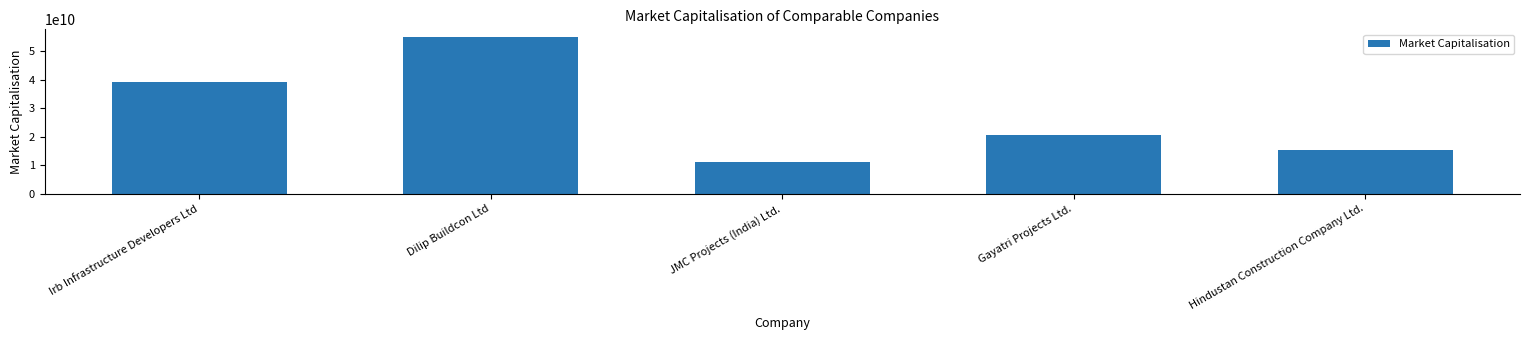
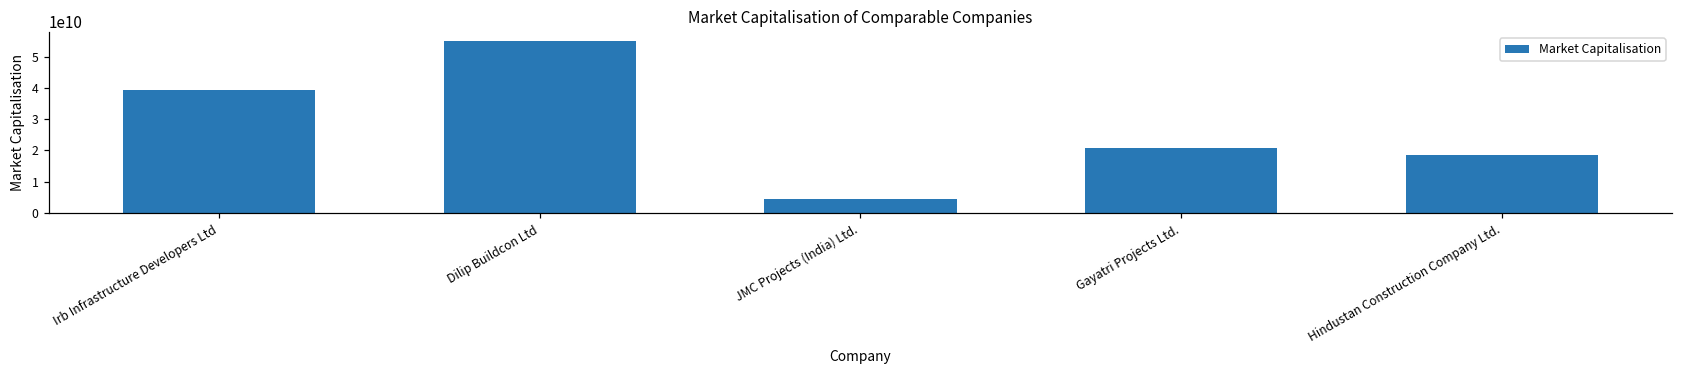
  {
    "Irb Infrastructure Developers Ltd": 39000000000,
    "Dilip Buildcon Ltd": 55000000000,
-   "JMC Projects (India) Ltd.": 11000000000,
+   "JMC Projects (India) Ltd.": 4000000000,
    "Gayatri Projects Ltd.": 21000000000,
-   "Hindustan Construction Company Ltd.": 15000000000
+   "Hindustan Construction Company Ltd.": 18000000000
  }
